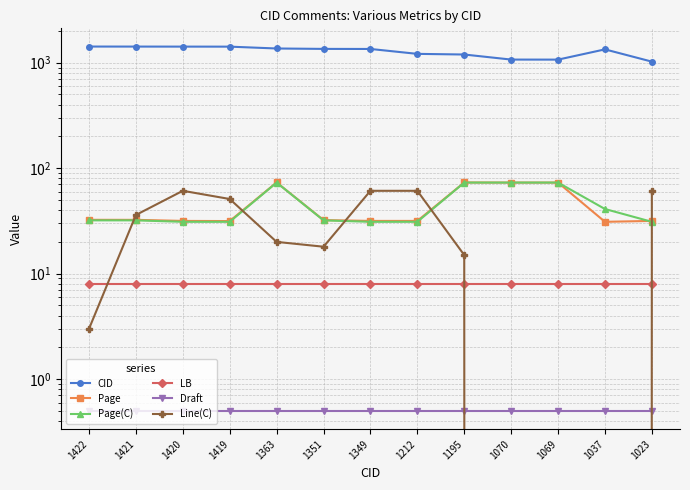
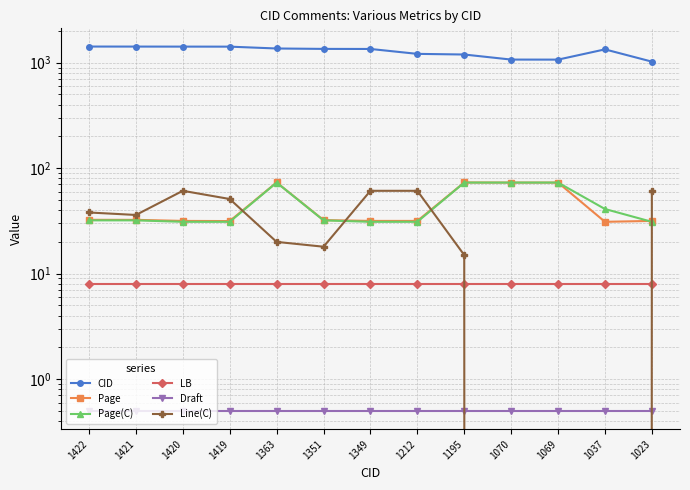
  {
    "CID": {
      "1422": 1400,
      "1421": 1400,
      "1420": 1400,
      "1419": 1400,
      "1363": 1400,
      "1351": 1400,
      "1349": 1300,
      "1212": 1200,
      "1195": 1200,
      "1070": 1100,
      "1069": 1100,
      "1037": 1300,
      "1023": 1000
    },
    "Page(C)": {
      "1037": 41
    },
    "Draft": {
      "1419": 0.5,
      "1363": 0.5,
      "1351": 0.5,
      "1349": 0.5,
      "1212": 0.5,
      "1195": 0.5,
      "1070": 0.5,
      "1069": 0.5,
      "1037": 0.5,
      "1023": 0.5
    },
    "Line(C)": {
-     "1422": 3,
+     "1422": 38,
      "1421": 36,
      "1420": 60,
      "1419": 50,
      "1363": 20,
      "1351": 18,
      "1349": 60,
      "1212": 60,
      "1195": 15,
      "1023": 60
    }
  }
